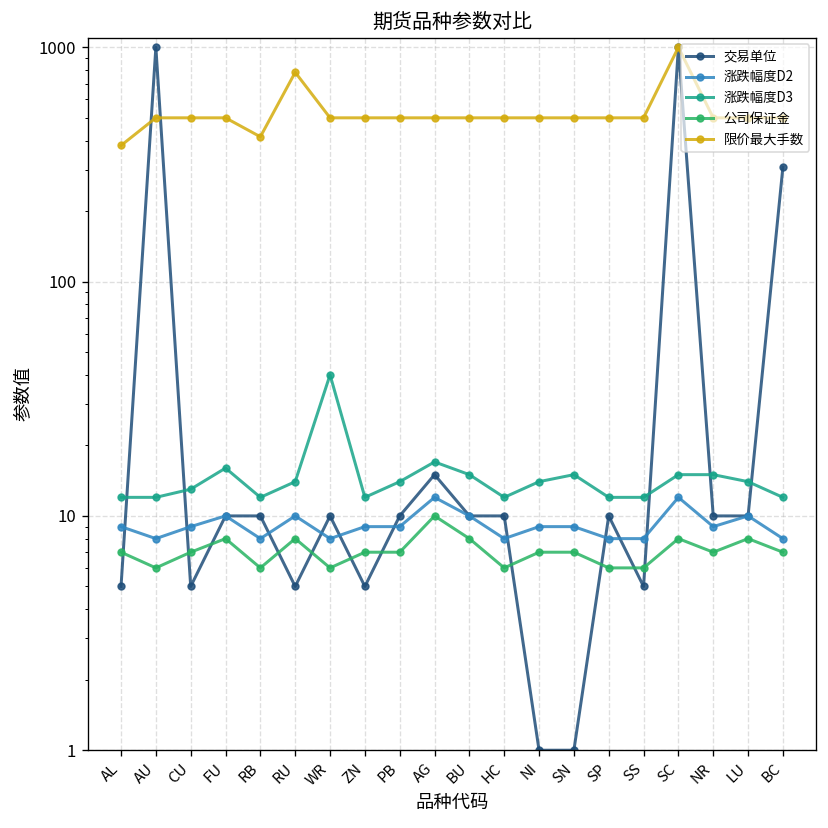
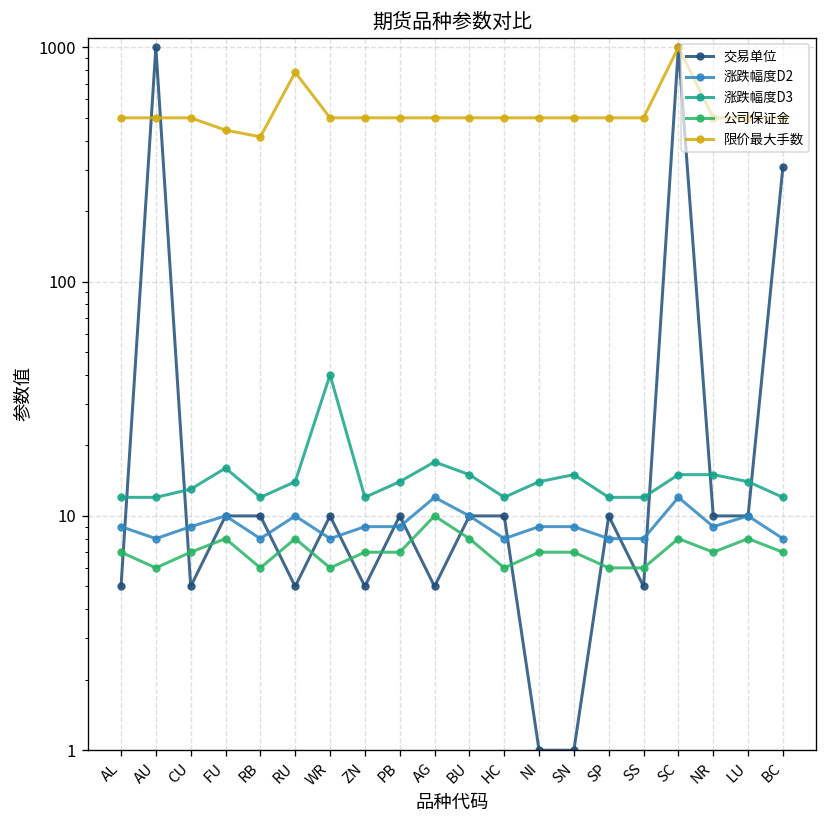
  {
    "交易单位": {
      "AL": 5,
      "AU": 1000,
      "CU": 5,
      "RB": 10,
      "RU": 5,
      "WR": 10,
      "ZN": 5,
      "PB": 10,
-     "AG": 15,
+     "AG": 5,
      "HC": 10,
      "NI": 1,
      "SN": 1,
      "SP": 10,
      "SS": 5,
      "NR": 10,
      "BC": 310
    },
    "涨跌幅度D2": {
      "AL": 9,
      "AU": 8,
      "CU": 9,
      "RB": 8,
      "RU": 10,
      "WR": 8,
      "ZN": 9,
      "PB": 9,
      "AG": 12,
      "HC": 8,
      "NI": 9,
      "SN": 9,
      "SP": 8,
      "SS": 8,
      "SC": 12,
      "NR": 9,
      "BC": 8
    },
    "限价最大手数": {
-     "AL": 380,
+     "AL": 500,
      "AU": 500,
      "CU": 500,
-     "FU": 500,
+     "FU": 440,
      "RB": 420,
      "RU": 780,
      "WR": 500,
      "ZN": 500,
      "PB": 500,
      "AG": 500,
      "BU": 500,
      "HC": 500,
      "NI": 500,
      "SN": 500,
      "SP": 500,
      "SS": 500
    }
  }
